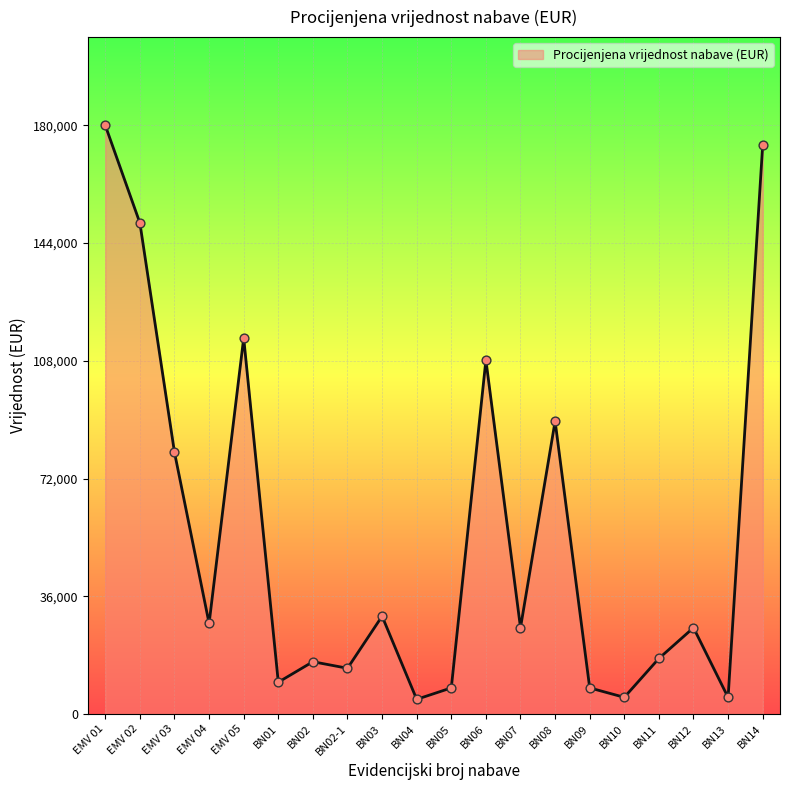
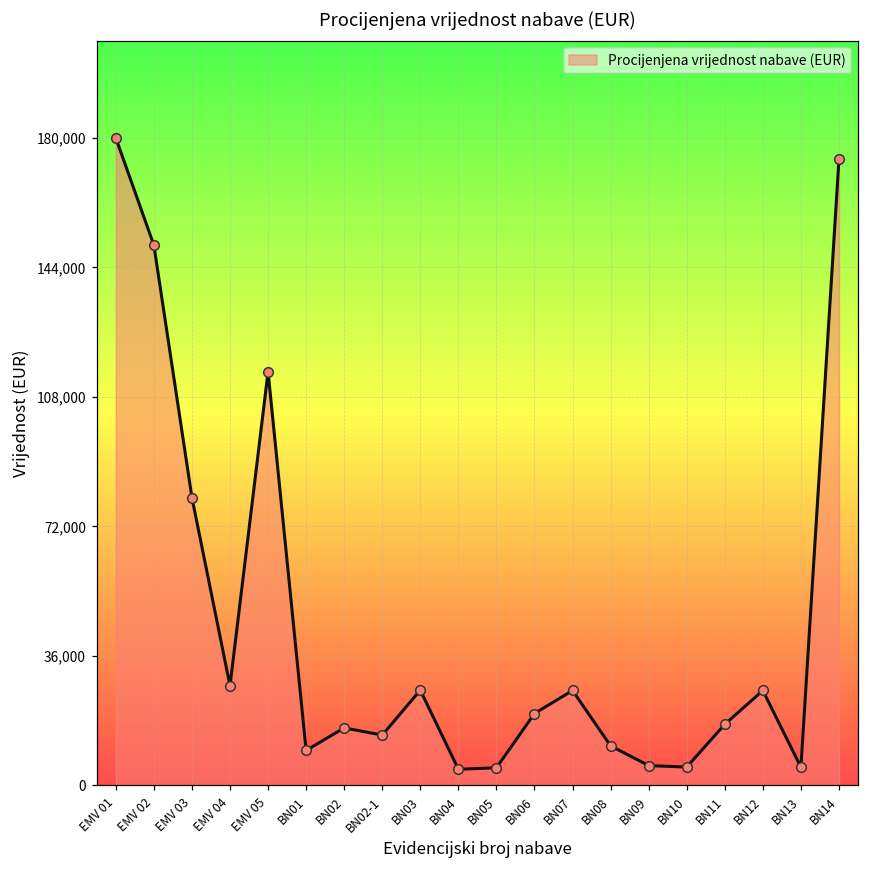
  {
    "EMV 01": "180,000",
    "EMV 02": "150,000",
    "EMV 03": "80,000",
    "EMV 04": "28,000",
    "EMV 05": "115,000",
    "BN01": "10,000",
    "BN02": "16,000",
    "BN02-1": "14,000",
-   "BN03": "30,000",
+   "BN03": "27,000",
    "BN04": "5,000",
-   "BN05": "8,000",
-   "BN06": "108,000",
+   "BN05": "5,000",
+   "BN06": "20,000",
    "BN07": "26,000",
-   "BN08": "90,000",
-   "BN09": "8,000",
+   "BN08": "11,000",
+   "BN09": "6,000",
    "BN10": "5,000",
    "BN11": "17,000",
    "BN12": "26,000",
    "BN13": "5,000",
    "BN14": "174,000"
  }
